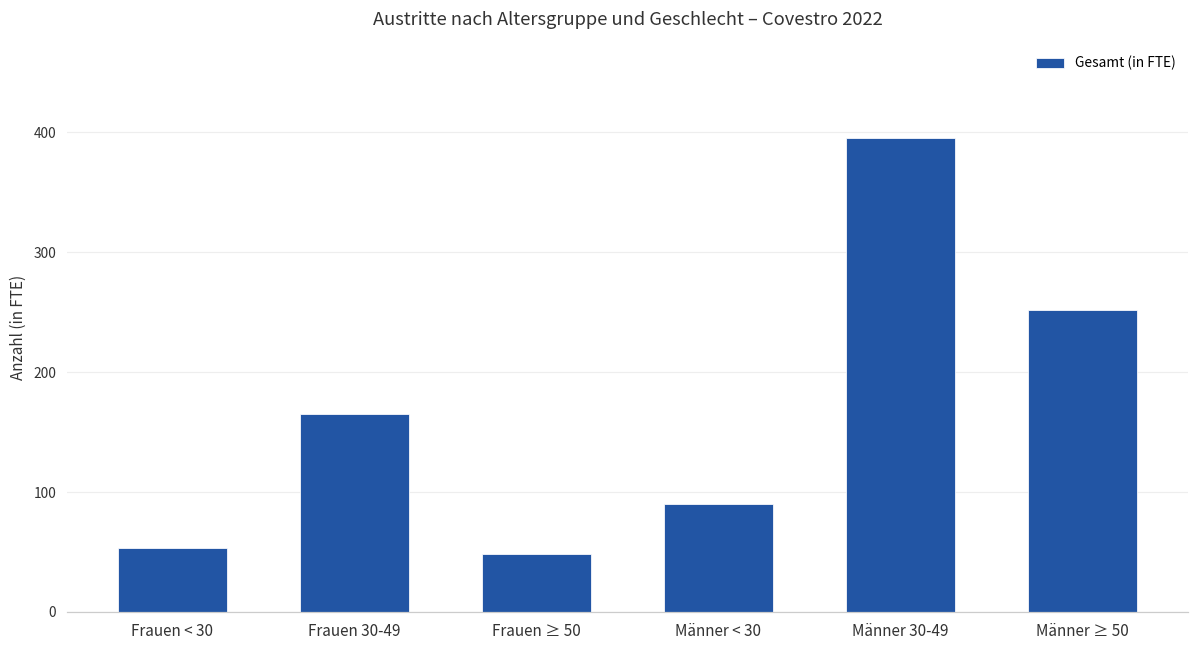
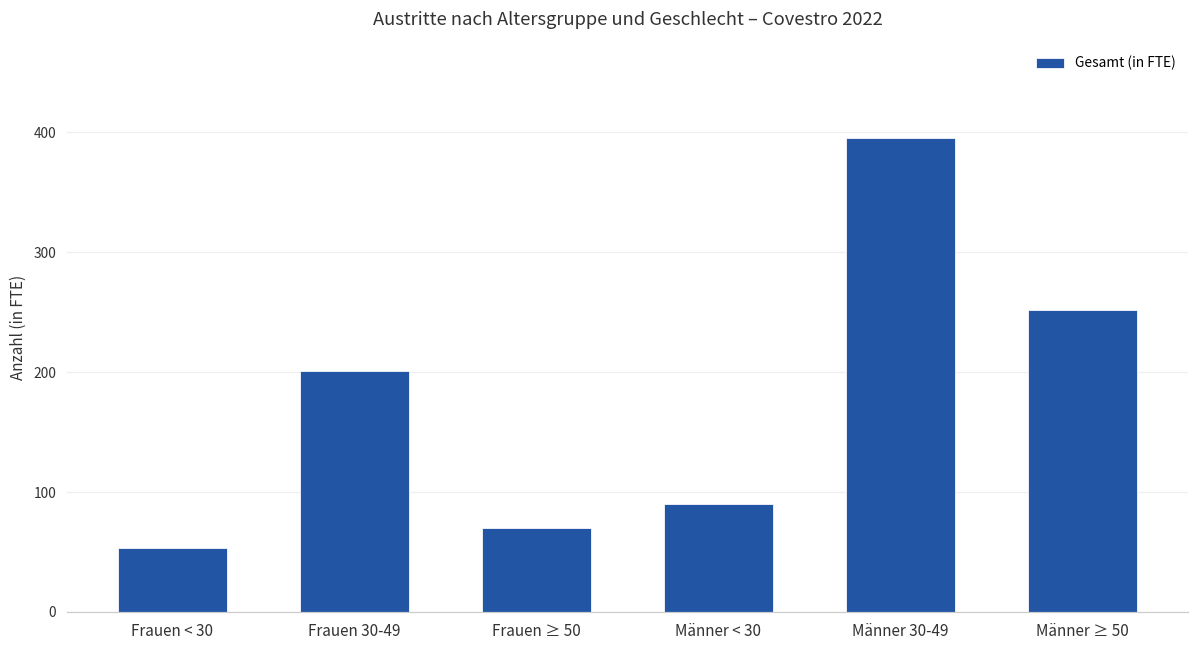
  {
    "Frauen < 30": 53,
-   "Frauen 30-49": 165,
-   "Frauen ≥ 50": 48,
+   "Frauen 30-49": 201,
+   "Frauen ≥ 50": 70,
    "Männer < 30": 90,
    "Männer 30-49": 395,
    "Männer ≥ 50": 252
  }
